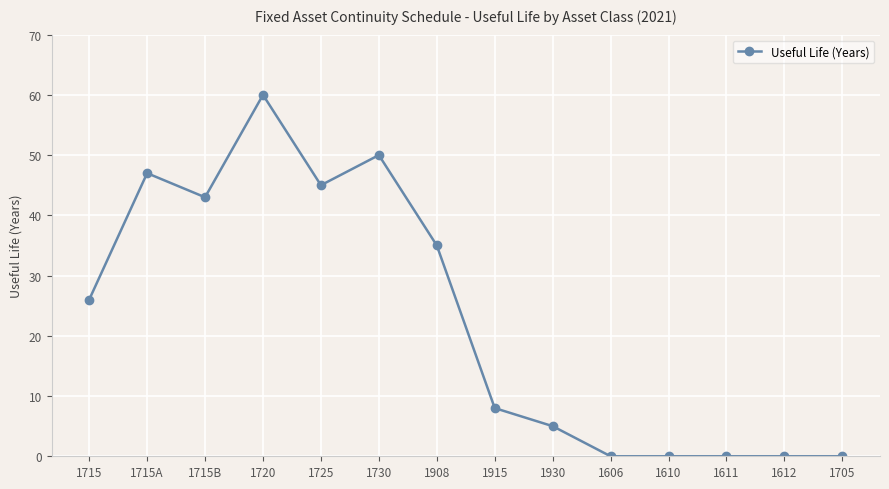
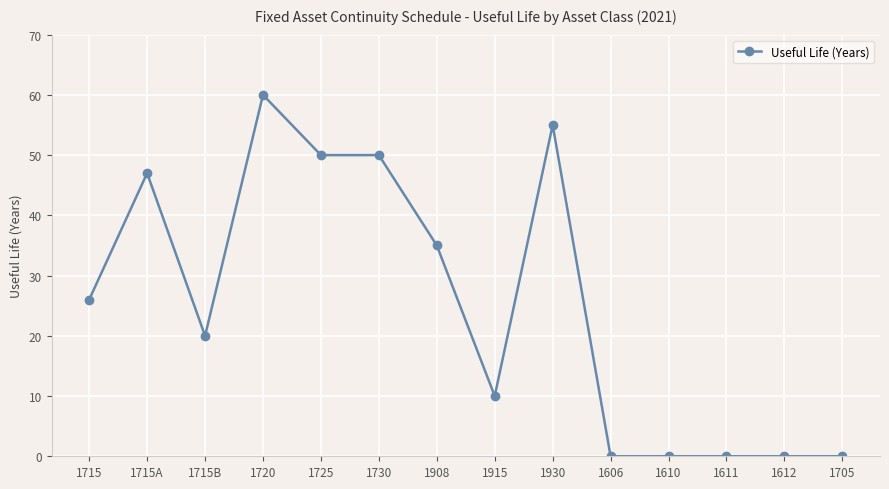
  {
    "1715": 26,
    "1715A": 47,
-   "1715B": 43,
+   "1715B": 20,
    "1720": 60,
-   "1725": 45,
+   "1725": 50,
    "1730": 50,
    "1908": 35,
-   "1915": 8,
-   "1930": 5,
+   "1915": 10,
+   "1930": 55,
    "1606": 0,
    "1610": 0,
    "1611": 0,
    "1612": 0,
    "1705": 0
  }
